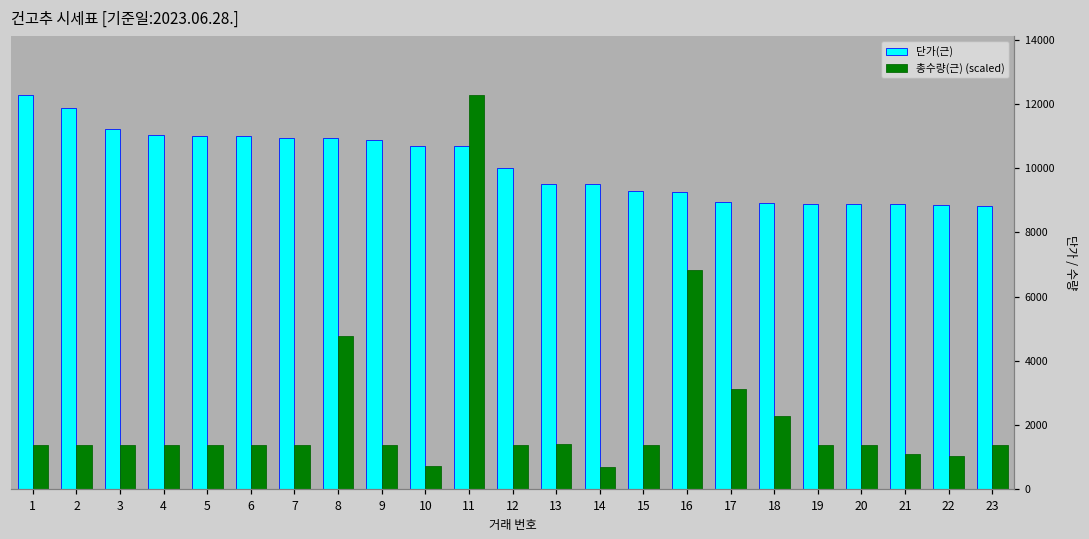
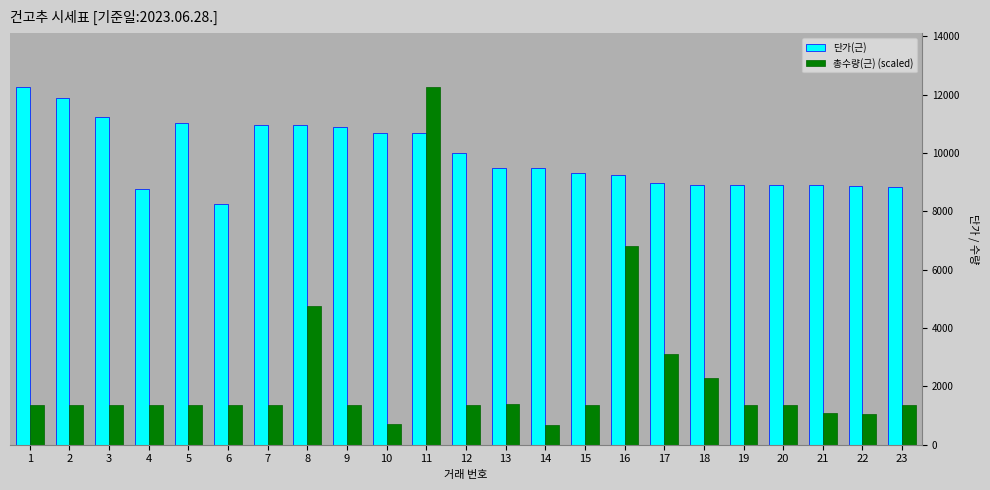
  {
    "단가(근)": {
      "1": 12300,
      "2": 11900,
      "3": 11200,
-     "4": 11000,
+     "4": 8800,
      "5": 11000,
-     "6": 11000,
+     "6": 8200,
      "7": 11000,
      "8": 11000,
      "9": 10900,
      "10": 10700,
      "11": 10700,
      "12": 10000,
      "13": 9500,
      "14": 9500,
      "15": 9300,
      "16": 9300,
      "17": 9000,
      "18": 8900,
      "19": 8900,
      "20": 8900,
      "21": 8900,
      "22": 8900,
      "23": 8800
    },
    "총수량(근) (scaled)": {
      "1": 1400,
      "2": 1400,
      "3": 1400,
      "4": 1400,
      "5": 1400,
      "6": 1400,
      "7": 1400,
      "8": 4800,
      "9": 1400,
      "10": 700,
      "11": 12300,
      "12": 1400,
      "13": 1400,
      "14": 700,
      "15": 1400,
      "16": 6800,
      "17": 3100,
      "18": 2300,
      "19": 1400,
      "20": 1400,
      "21": 1100,
      "22": 1000,
      "23": 1400
    }
  }
